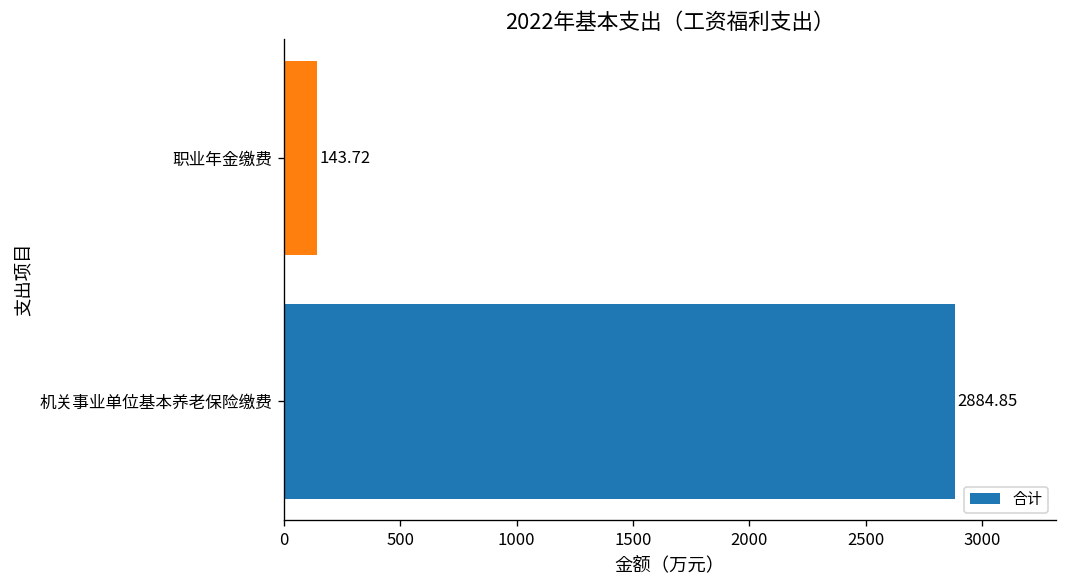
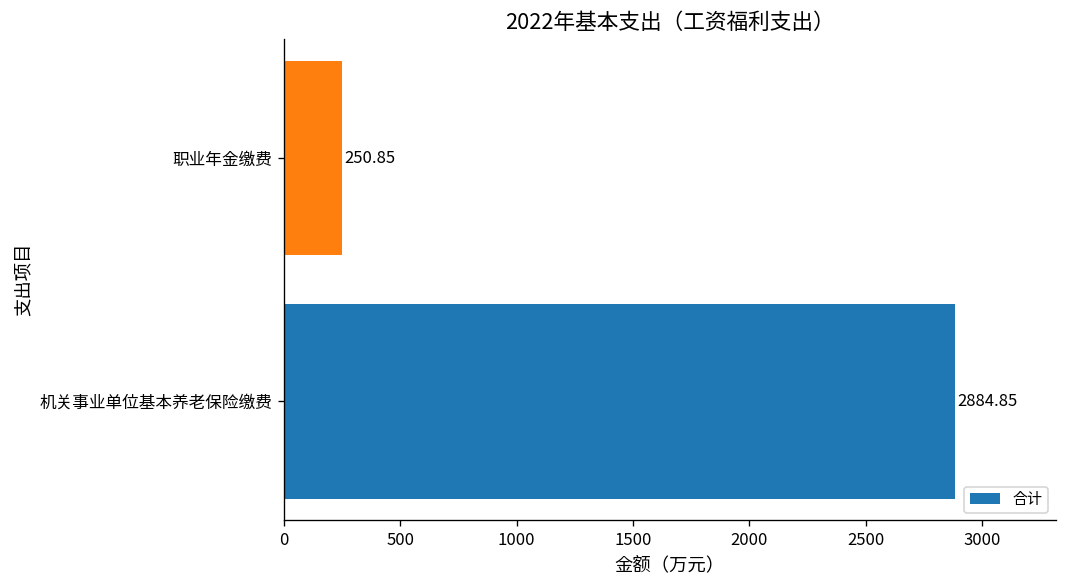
  {
-   "职业年金缴费": 143.72,
+   "职业年金缴费": 250.85,
    "机关事业单位基本养老保险缴费": 2884.85
  }
